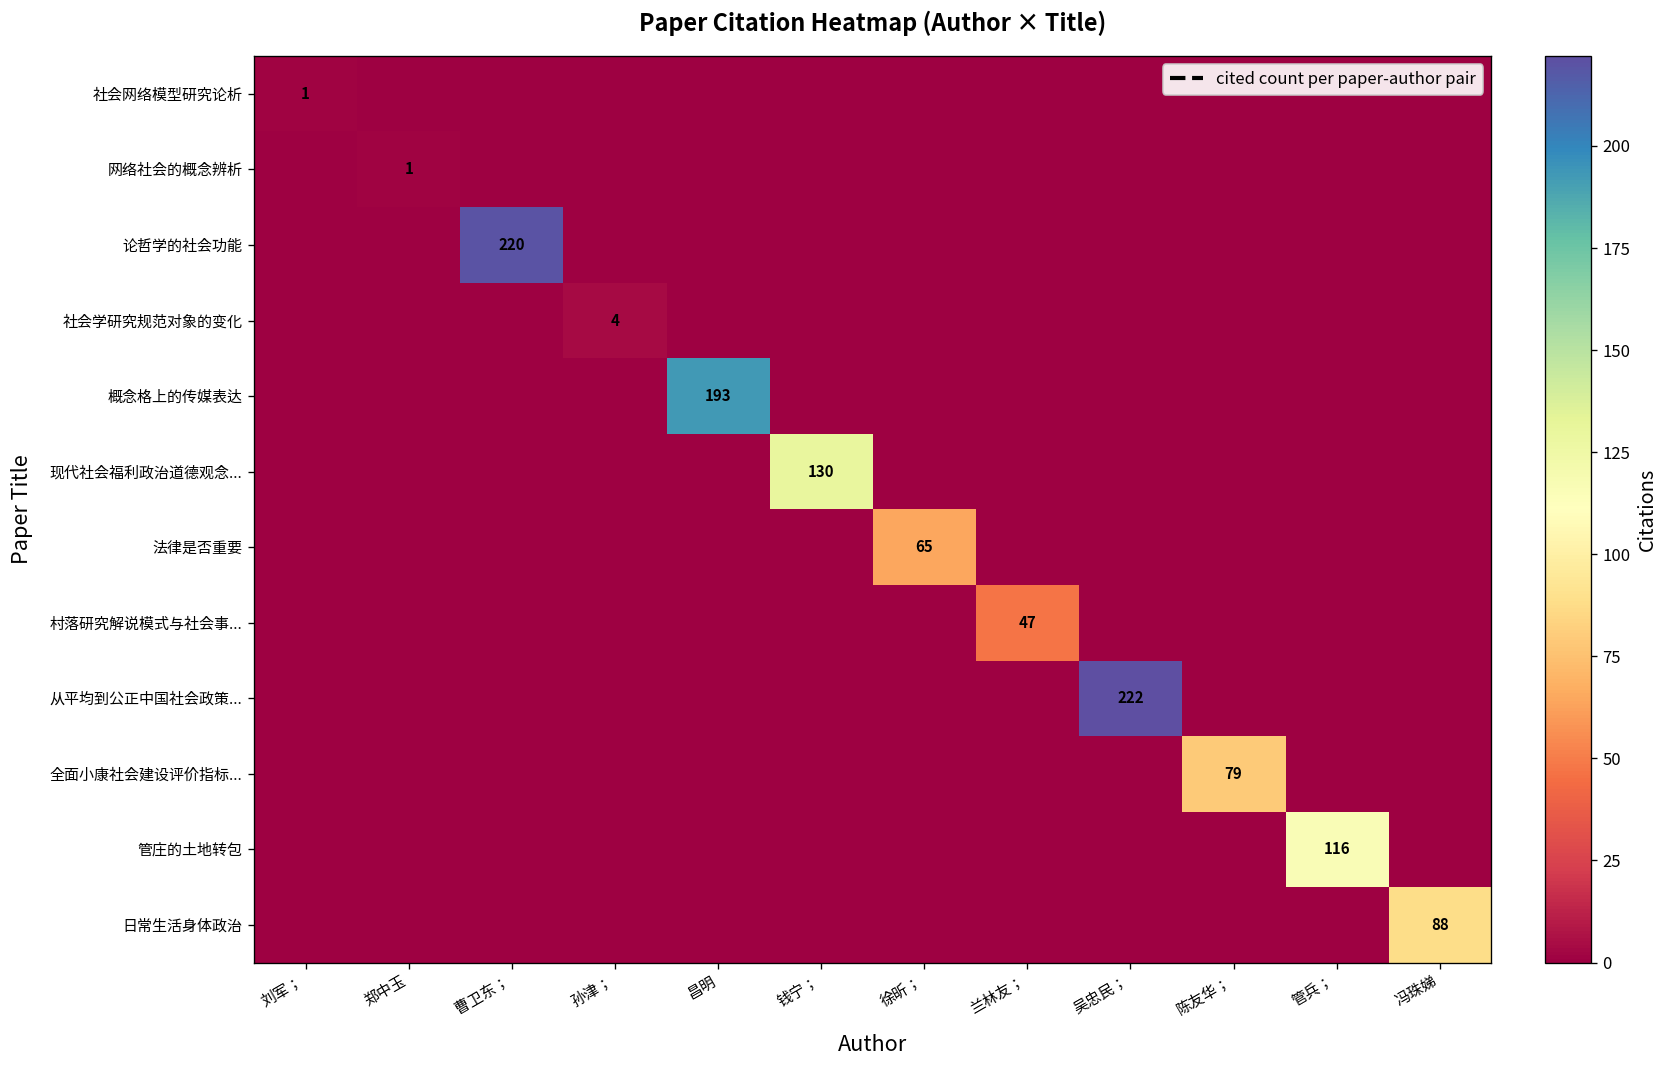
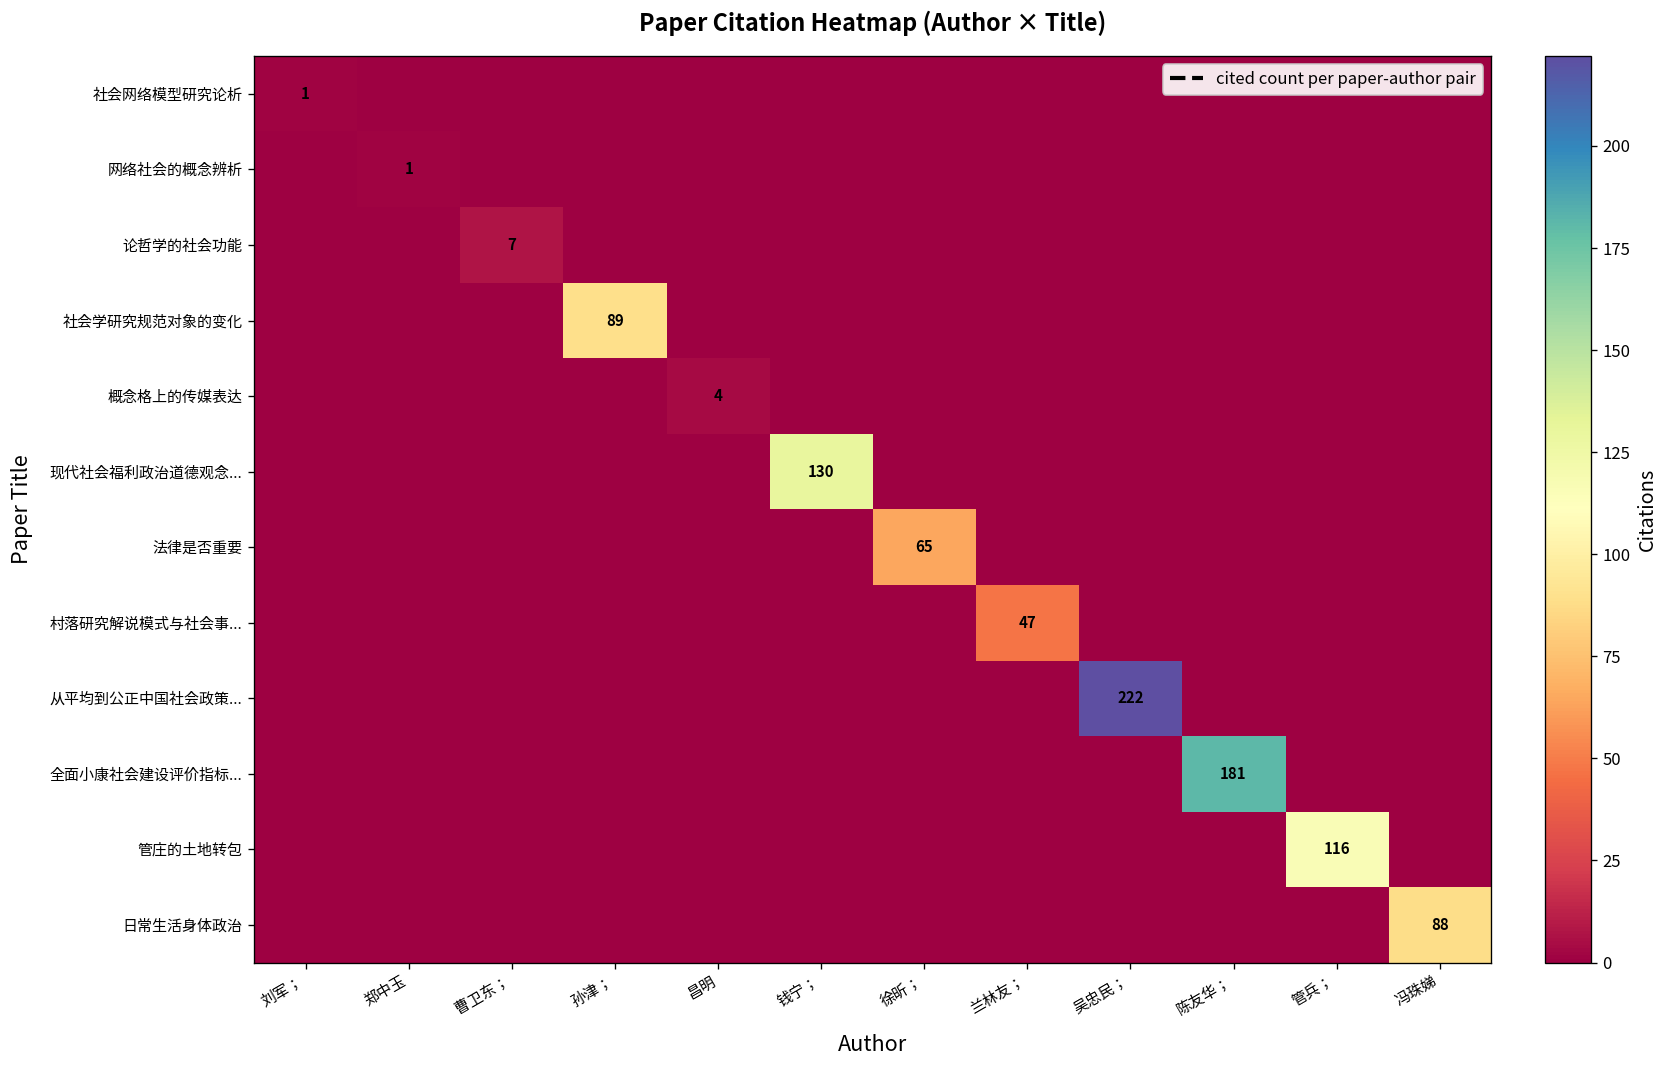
  {
    "社会网络模型研究论析": {
      "刘军；": 1
    },
    "网络社会的概念辨析": {
      "郑中玉": 1
    },
    "论哲学的社会功能": {
-     "曹卫东；": 220
+     "曹卫东；": 7
    },
    "社会学研究规范对象的变化": {
-     "孙津；": 4
+     "孙津；": 89
    },
    "概念格上的传媒表达": {
-     "昌明": 193
+     "昌明": 4
    },
    "现代社会福利政治道德观念...": {
      "钱宁；": 130
    },
    "法律是否重要": {
      "徐昕；": 65
    },
    "村落研究解说模式与社会事...": {
      "兰林友；": 47
    },
    "从平均到公正中国社会政策...": {
      "吴忠民；": 222
    },
    "全面小康社会建设评价指标...": {
-     "陈友华；": 79
+     "陈友华；": 181
    },
    "管庄的土地转包": {
      "管兵；": 116
    },
    "日常生活身体政治": {
      "冯珠娣": 88
    }
  }
